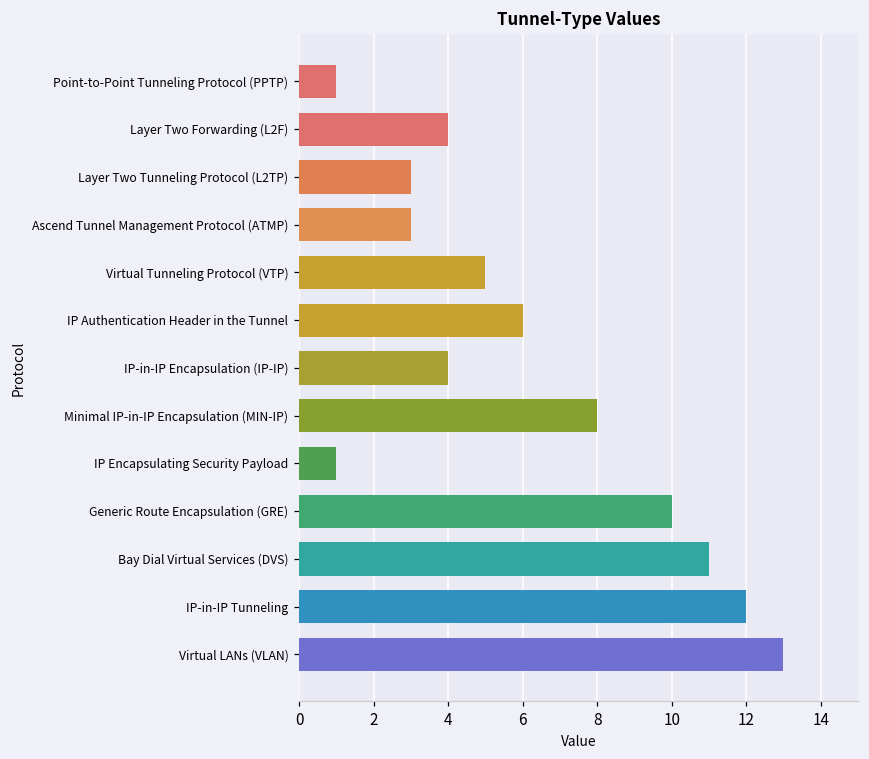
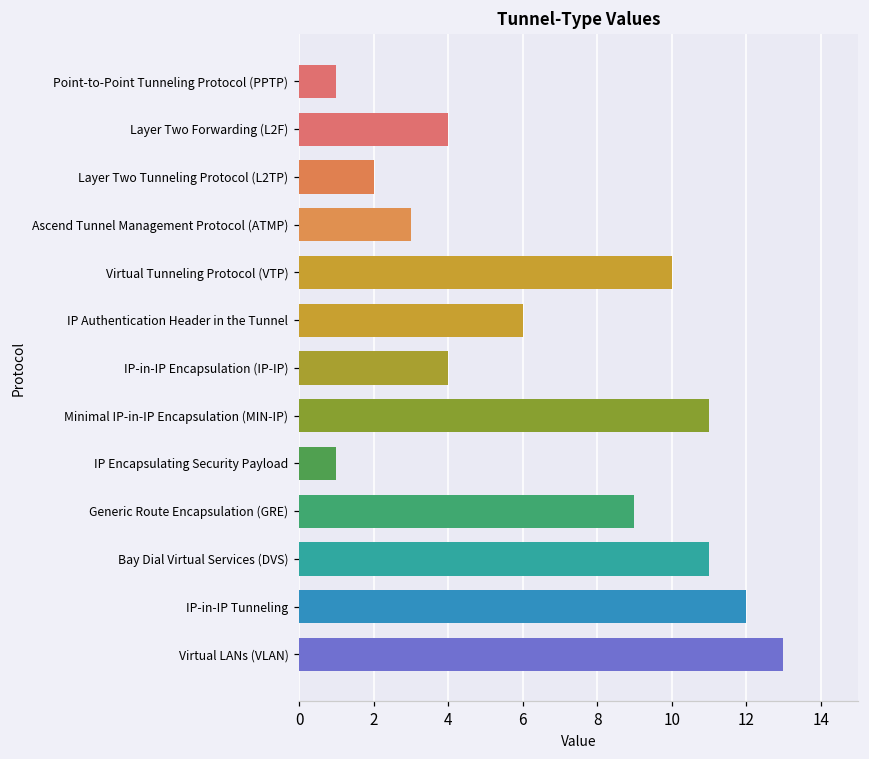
  {
    "Point-to-Point Tunneling Protocol (PPTP)": 1,
    "Layer Two Forwarding (L2F)": 4,
-   "Layer Two Tunneling Protocol (L2TP)": 3,
+   "Layer Two Tunneling Protocol (L2TP)": 2,
    "Ascend Tunnel Management Protocol (ATMP)": 3,
-   "Virtual Tunneling Protocol (VTP)": 5,
+   "Virtual Tunneling Protocol (VTP)": 10,
    "IP Authentication Header in the Tunnel": 6,
    "IP-in-IP Encapsulation (IP-IP)": 4,
-   "Minimal IP-in-IP Encapsulation (MIN-IP)": 8,
+   "Minimal IP-in-IP Encapsulation (MIN-IP)": 11,
    "IP Encapsulating Security Payload": 1,
-   "Generic Route Encapsulation (GRE)": 10,
+   "Generic Route Encapsulation (GRE)": 9,
    "Bay Dial Virtual Services (DVS)": 11,
    "IP-in-IP Tunneling": 12,
    "Virtual LANs (VLAN)": 13
  }
